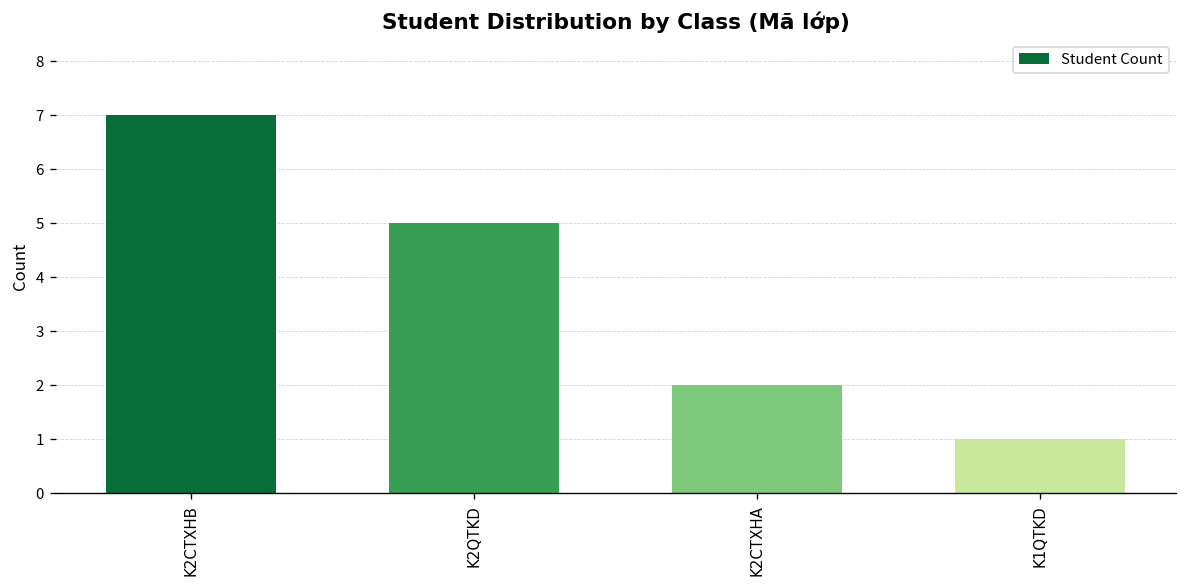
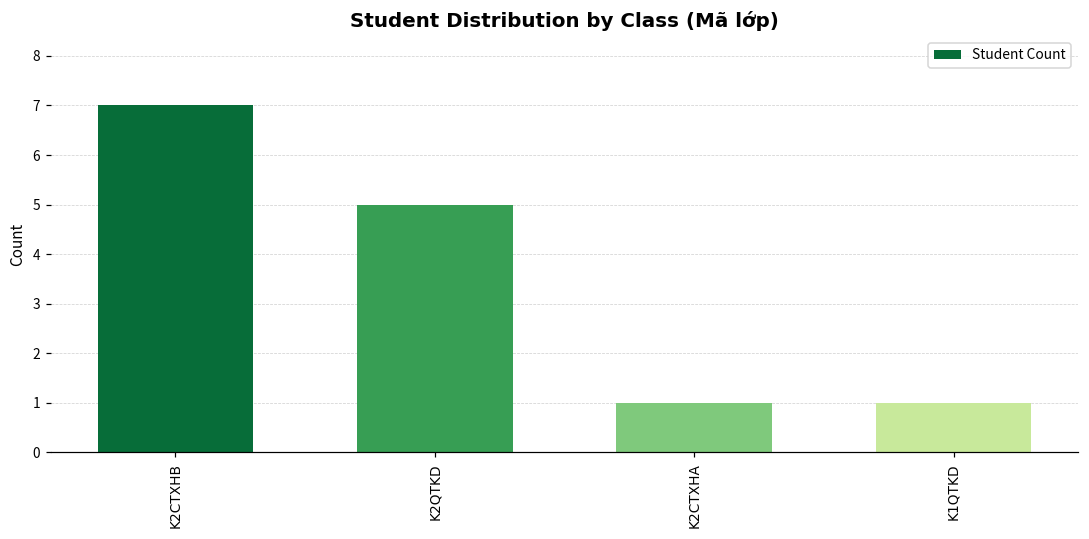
  {
    "K2CTXHB": 7,
    "K2QTKD": 5,
-   "K2CTXHA": 2,
+   "K2CTXHA": 1,
    "K1QTKD": 1
  }
